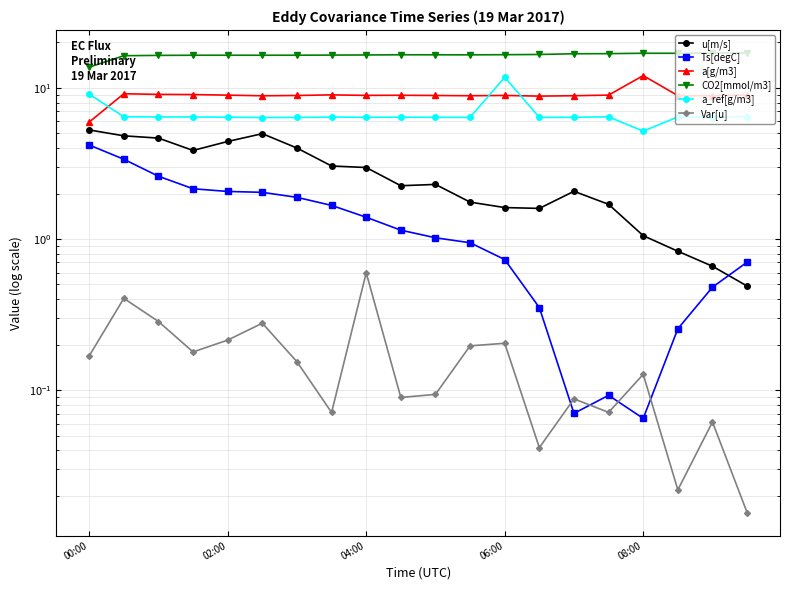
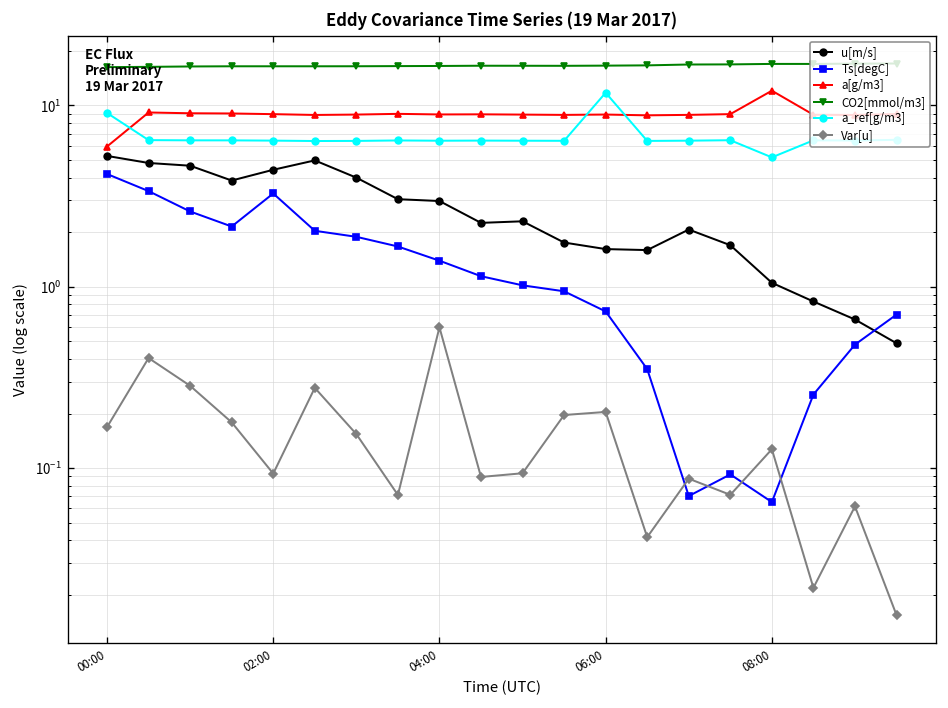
  {
    "u[m/s]": {
      "00:00": 5.3,
      "02:00": 4.4,
      "04:00": 3.0,
      "06:00": 1.6,
      "08:00": 1.1
    },
    "Ts[degC]": {
      "00:00": 4.2,
-     "02:00": 2.1,
+     "02:00": 3.3,
      "04:00": 1.4,
      "06:00": 0.7,
      "08:00": 0.065
    },
    "a[g/m3]": {
      "00:00": 5.9,
      "02:00": 9,
      "04:00": 9,
      "06:00": 9,
      "08:00": 12
    },
    "CO2[mmol/m3]": {
-     "00:00": 14,
+     "00:00": 16,
      "02:00": 16,
      "04:00": 17,
      "06:00": 17,
      "08:00": 17
    },
    "a_ref[g/m3]": {
      "00:00": 9,
      "02:00": 6.4,
      "04:00": 6.4,
      "06:00": 12,
      "08:00": 5.2
    },
    "Var[u]": {
      "00:00": 0.17,
-     "02:00": 0.21,
+     "02:00": 0.09,
      "04:00": 0.60,
      "06:00": 0.20,
      "08:00": 0.13
    }
  }
